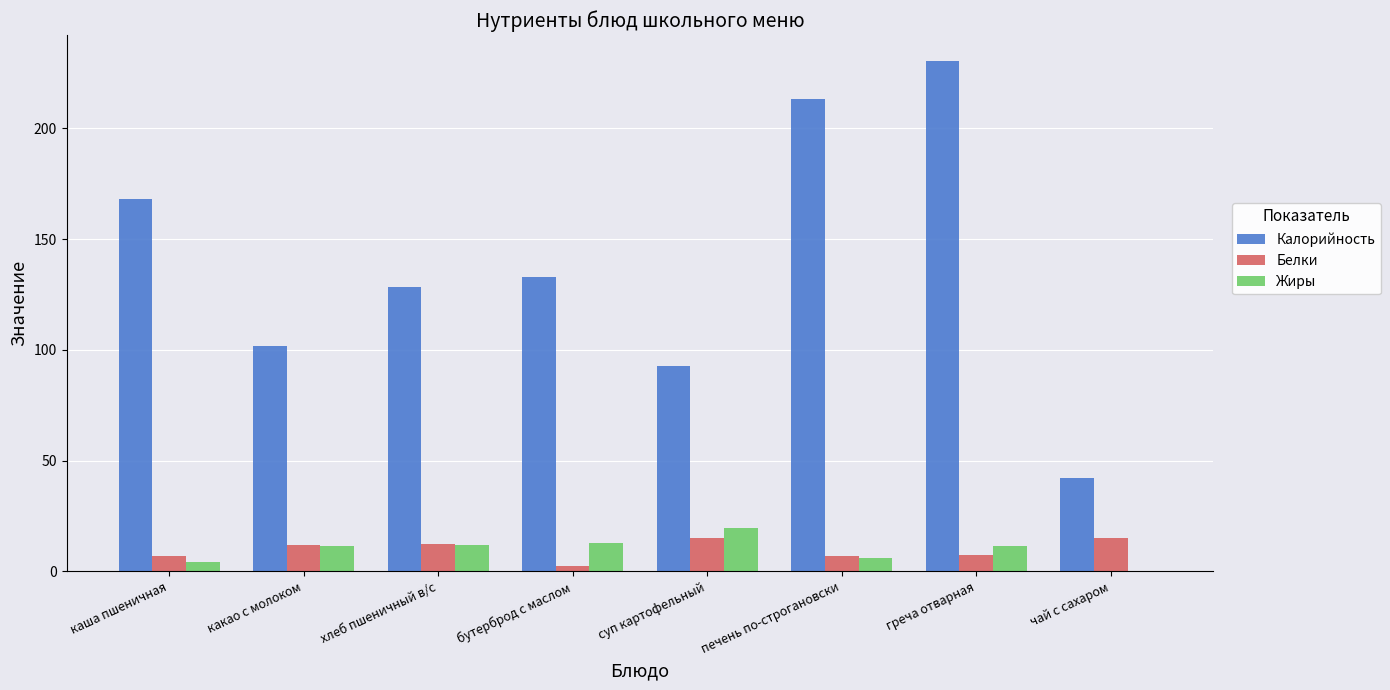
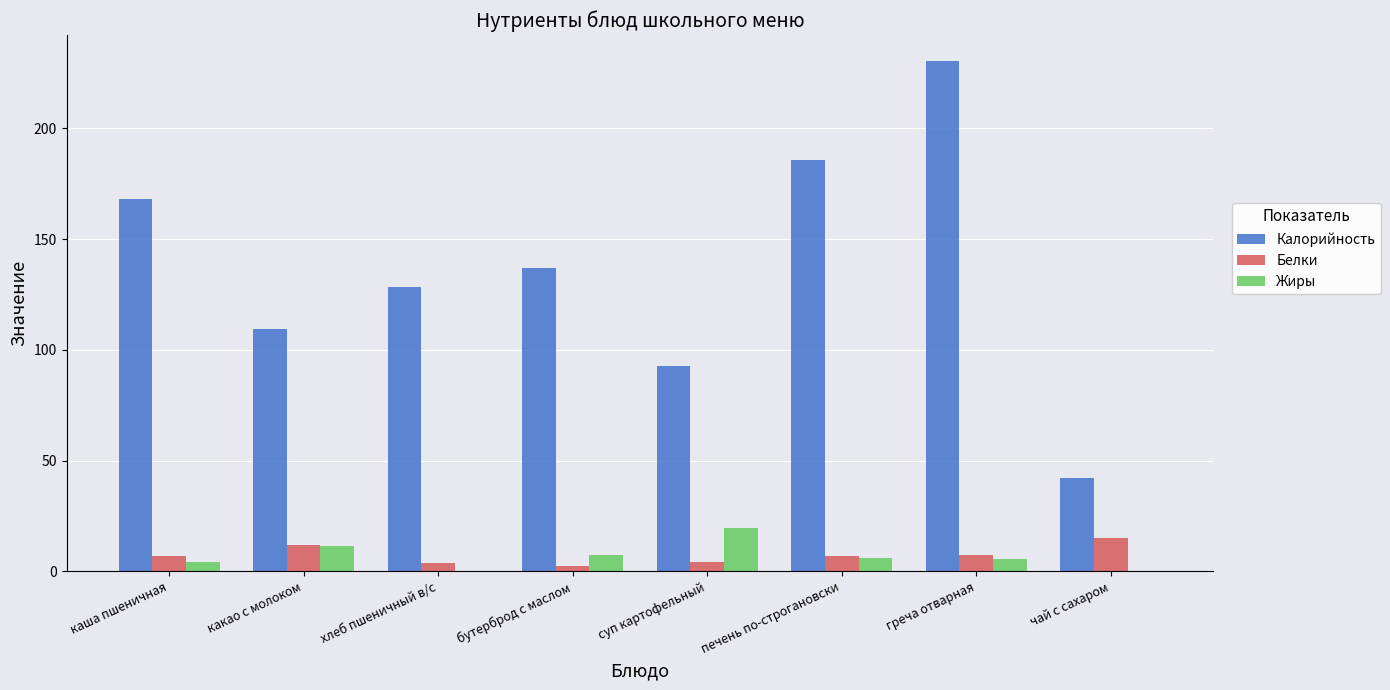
  {
    "Калорийность": {
      "каша пшеничная": 168,
-     "какао с молоком": 102,
+     "какао с молоком": 110,
      "хлеб пшеничный в/с": 128,
-     "бутерброд с маслом": 133,
+     "бутерброд с маслом": 137,
      "суп картофельный": 93,
-     "печень по-строгановски": 213,
+     "печень по-строгановски": 186,
      "греча отварная": 231,
      "чай с сахаром": 42
    },
    "Белки": {
      "каша пшеничная": 7,
      "какао с молоком": 12,
-     "хлеб пшеничный в/с": 12,
+     "хлеб пшеничный в/с": 4,
      "бутерброд с маслом": 2,
-     "суп картофельный": 15,
+     "суп картофельный": 4,
      "печень по-строгановски": 7,
      "греча отварная": 7,
      "чай с сахаром": 15
    },
    "Жиры": {
      "каша пшеничная": 4,
      "какао с молоком": 11,
-     "хлеб пшеничный в/с": 12,
-     "бутерброд с маслом": 13,
+     "хлеб пшеничный в/с": 0,
+     "бутерброд с маслом": 8,
      "суп картофельный": 19,
      "печень по-строгановски": 6,
-     "греча отварная": 11,
+     "греча отварная": 6,
      "чай с сахаром": 0
    }
  }
